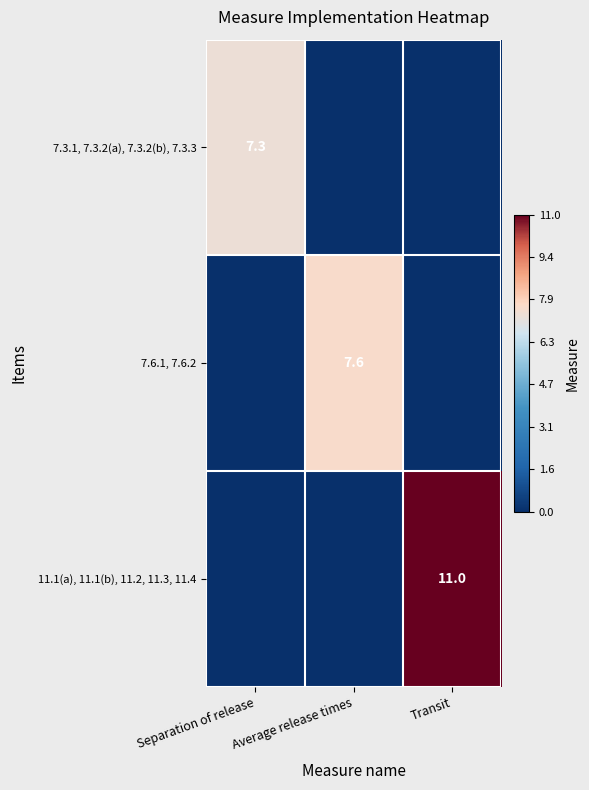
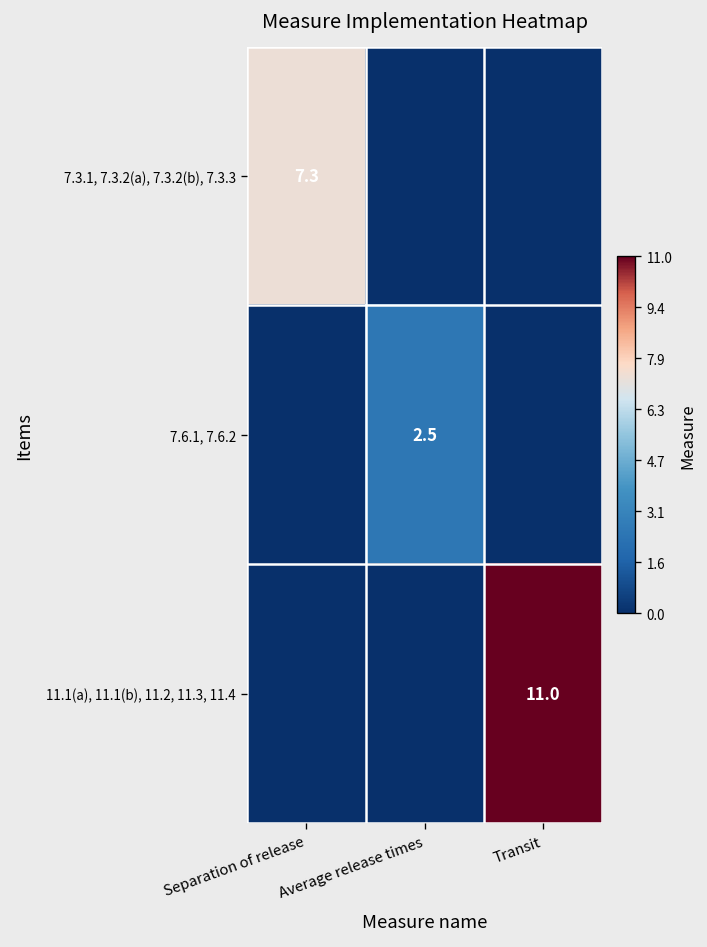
  {
    "7.6.1, 7.6.2": {
-     "Average release times": 7.6
+     "Average release times": 2.5
    },
    "11.1(a), 11.1(b), 11.2, 11.3, 11.4": {
      "Transit": 11.0
    }
  }
